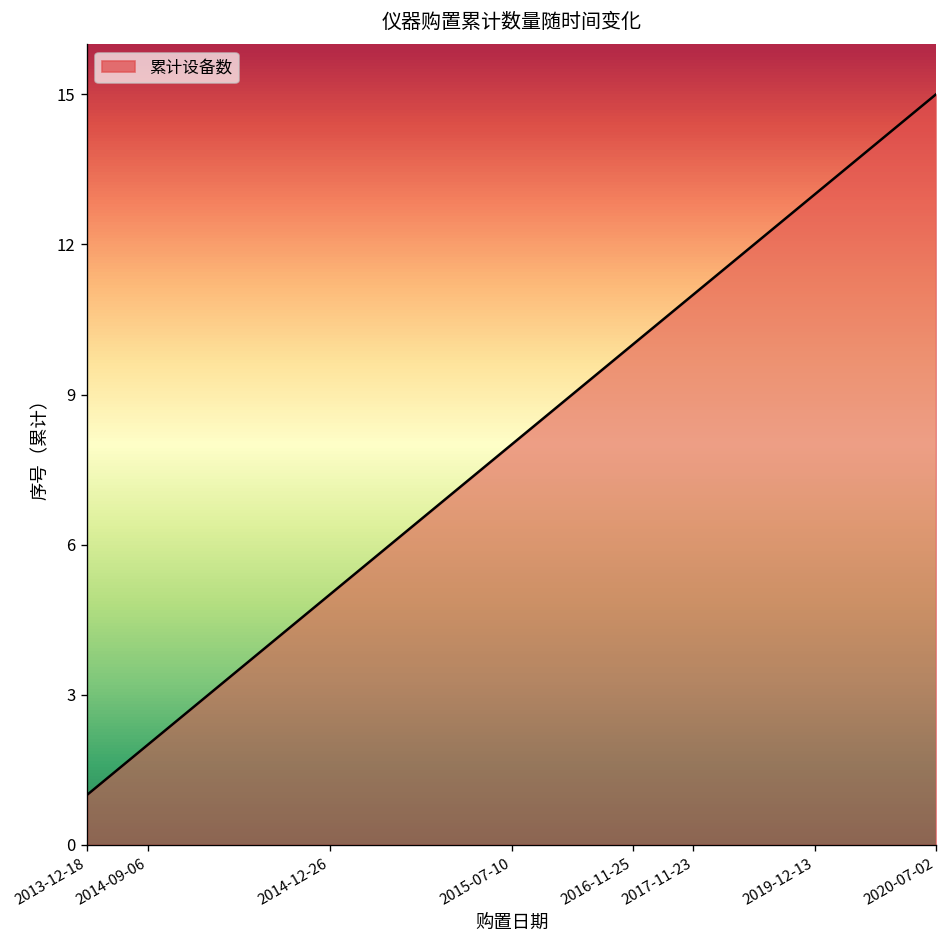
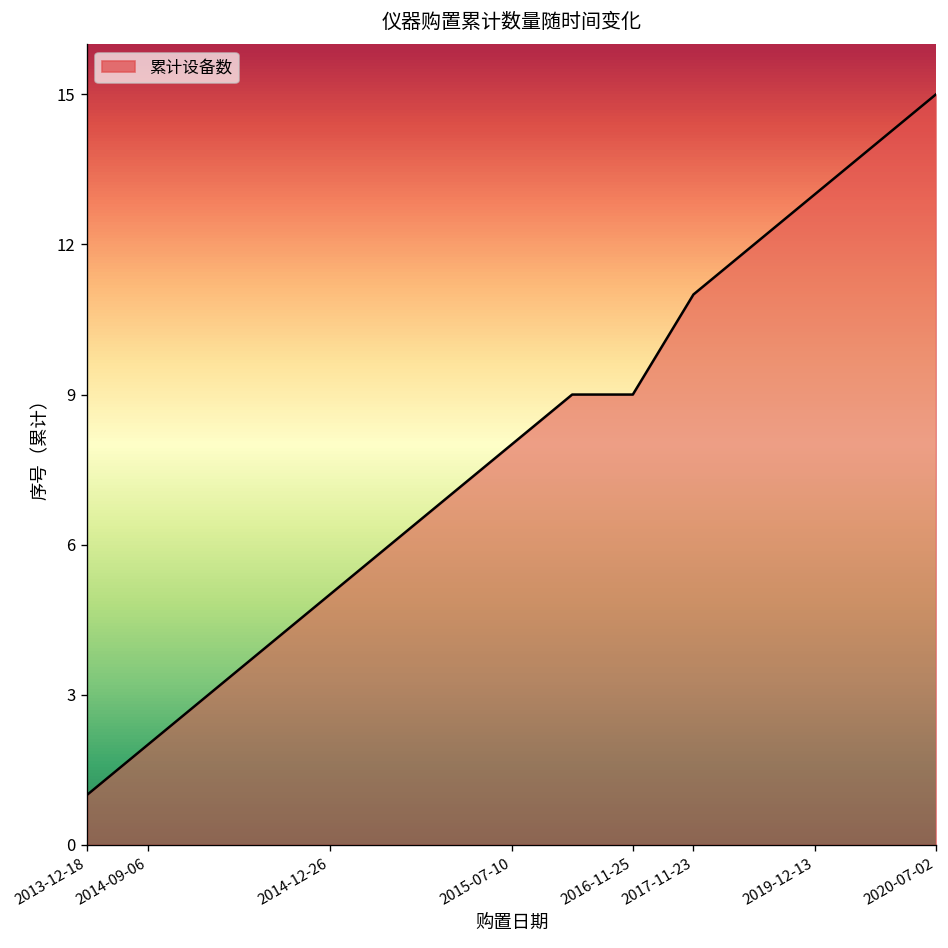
  {
    "2013-12-18": 1,
-   "2016-11-25": 10,
+   "2016-11-25": 9,
    "2020-07-02": 15
  }
